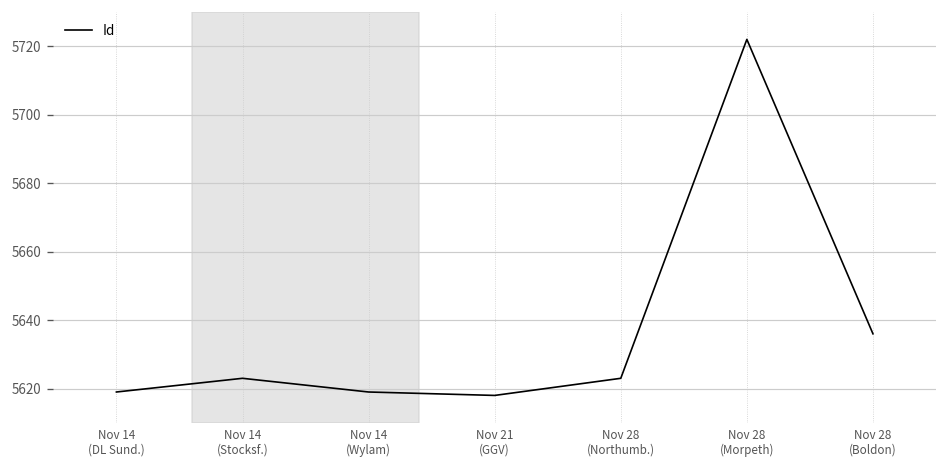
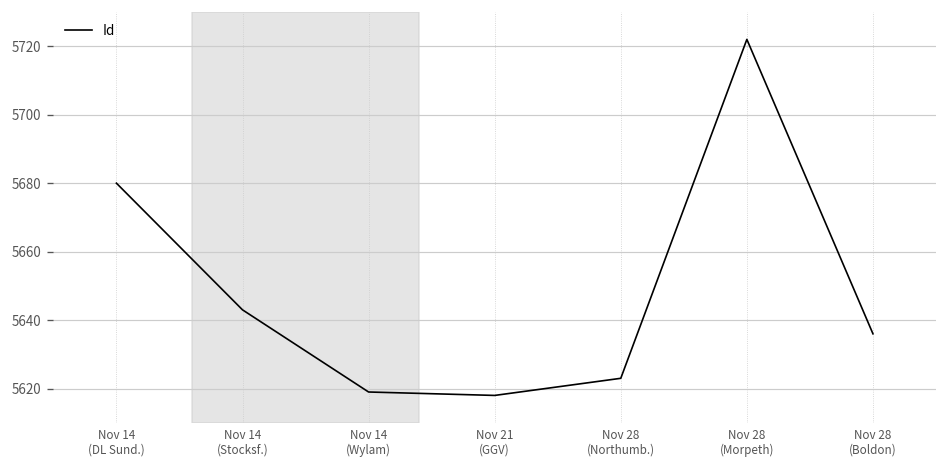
  {
-   "Nov 14 (DL Sund.)": 5619,
-   "Nov 14 (Stocksf.)": 5623,
+   "Nov 14 (DL Sund.)": 5680,
+   "Nov 14 (Stocksf.)": 5643,
    "Nov 14 (Wylam)": 5619,
    "Nov 21 (GGV)": 5618,
    "Nov 28 (Northumb.)": 5623,
    "Nov 28 (Morpeth)": 5722,
    "Nov 28 (Boldon)": 5636
  }
